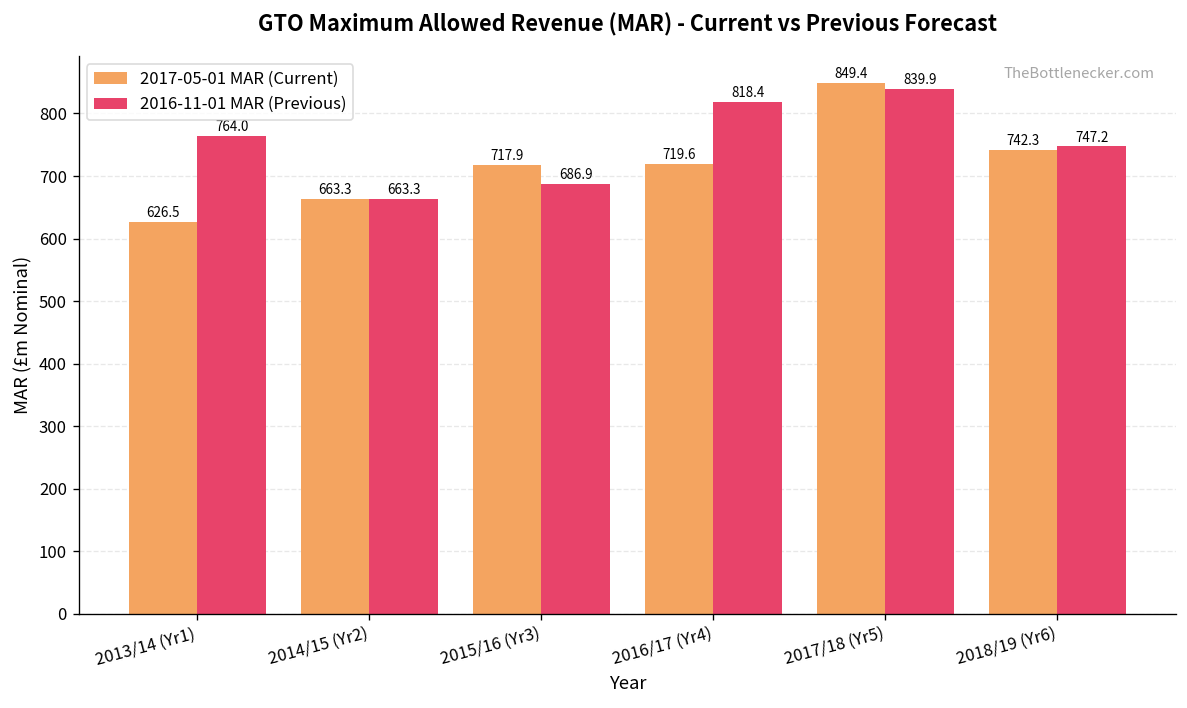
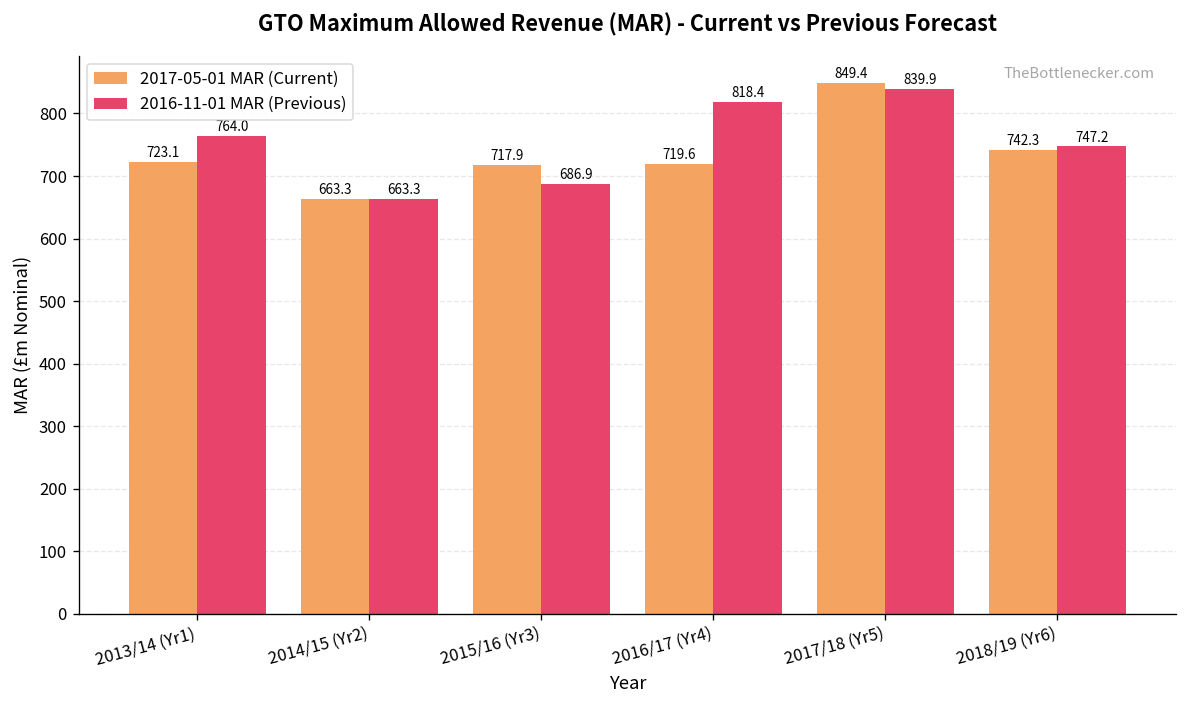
  {
    "2017-05-01 MAR (Current)": {
-     "2013/14 (Yr1)": 626.5,
+     "2013/14 (Yr1)": 723.1,
      "2014/15 (Yr2)": 663.3,
      "2015/16 (Yr3)": 717.9,
      "2016/17 (Yr4)": 719.6,
      "2017/18 (Yr5)": 849.4,
      "2018/19 (Yr6)": 742.3
    },
    "2016-11-01 MAR (Previous)": {
      "2013/14 (Yr1)": 764.0,
      "2014/15 (Yr2)": 663.3,
      "2015/16 (Yr3)": 686.9,
      "2016/17 (Yr4)": 818.4,
      "2017/18 (Yr5)": 839.9,
      "2018/19 (Yr6)": 747.2
    }
  }
